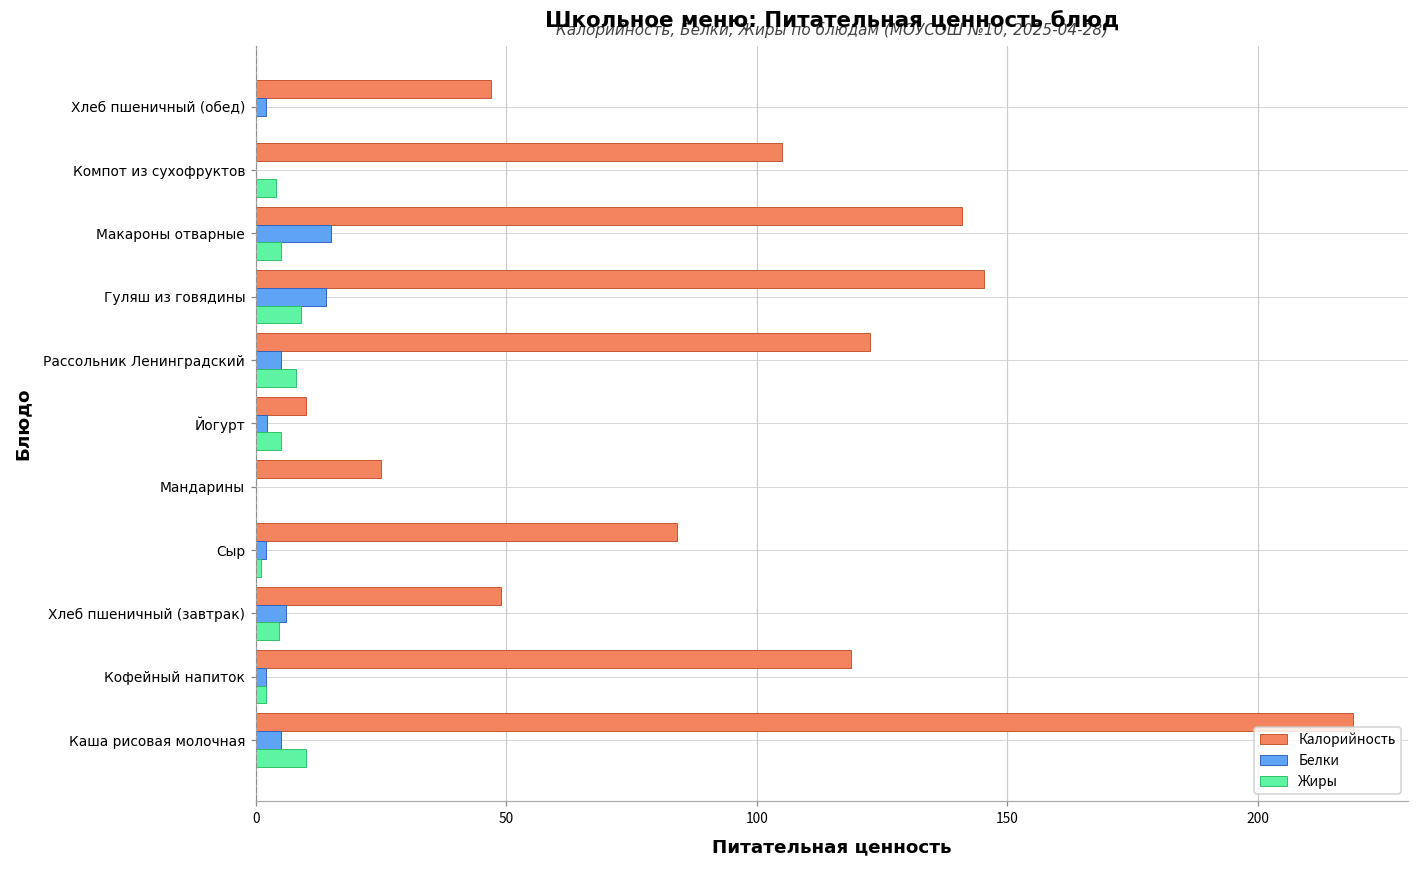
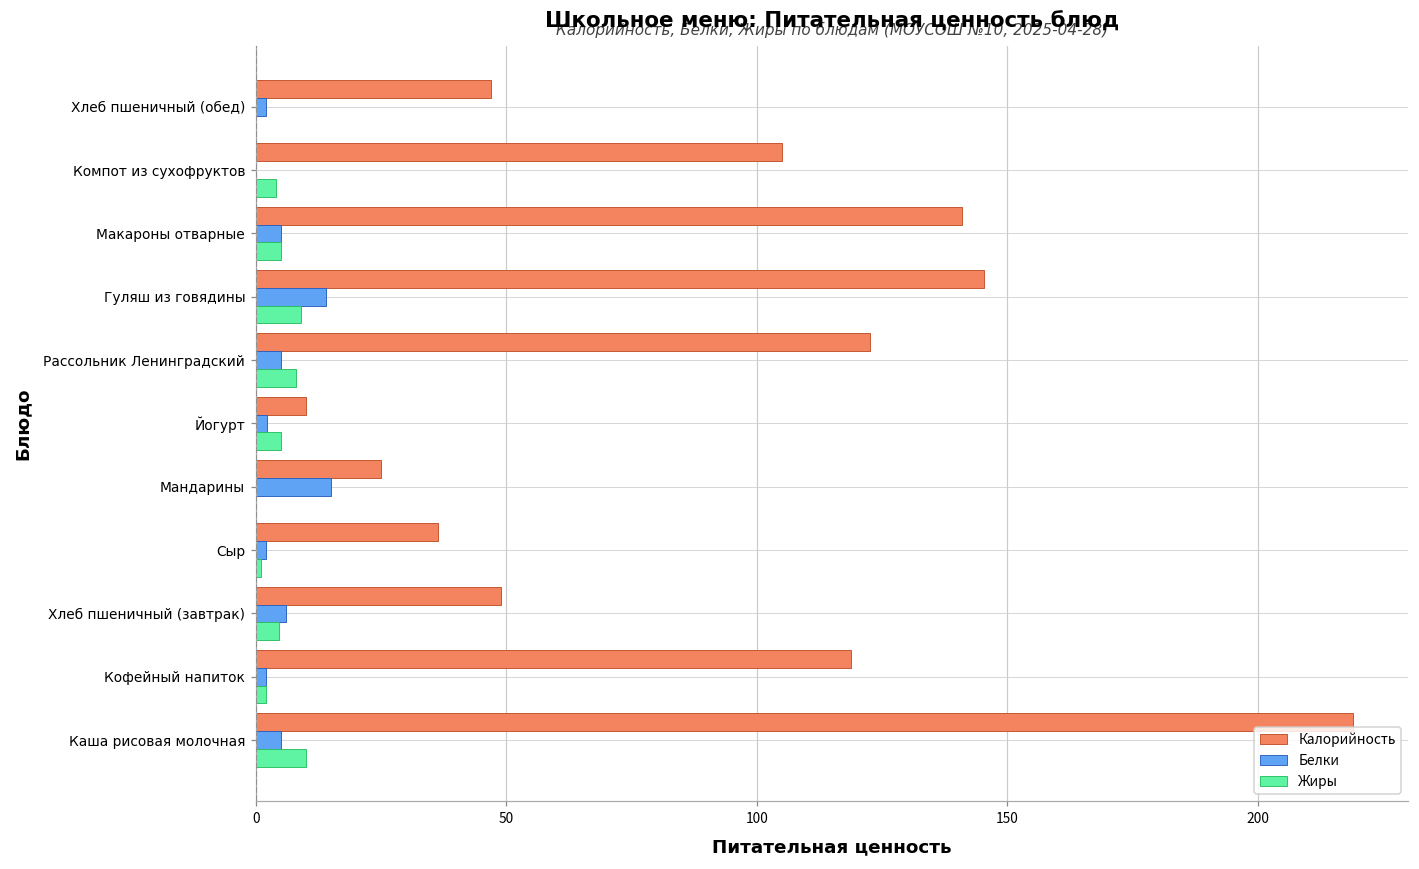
  {
    "Калорийность": {
      "Хлеб пшеничный (обед)": 47,
      "Компот из сухофруктов": 105,
      "Макароны отварные": 141,
      "Гуляш из говядины": 145,
      "Рассольник Ленинградский": 123,
      "Йогурт": 10,
      "Мандарины": 25,
-     "Сыр": 84,
+     "Сыр": 36,
      "Хлеб пшеничный (завтрак)": 49,
      "Кофейный напиток": 119,
      "Каша рисовая молочная": 219
    },
    "Белки": {
      "Хлеб пшеничный (обед)": 2,
      "Компот из сухофруктов": 0,
-     "Макароны отварные": 15,
+     "Макароны отварные": 5,
      "Гуляш из говядины": 14,
      "Рассольник Ленинградский": 5,
      "Йогурт": 2,
-     "Мандарины": 0,
+     "Мандарины": 15,
      "Сыр": 2,
      "Хлеб пшеничный (завтрак)": 6,
      "Кофейный напиток": 2,
      "Каша рисовая молочная": 5
    },
    "Жиры": {
      "Хлеб пшеничный (обед)": 0,
      "Компот из сухофруктов": 4,
      "Макароны отварные": 5,
      "Гуляш из говядины": 9,
      "Рассольник Ленинградский": 8,
      "Йогурт": 5,
      "Мандарины": 0,
      "Сыр": 1,
      "Хлеб пшеничный (завтрак)": 5,
      "Кофейный напиток": 2,
      "Каша рисовая молочная": 10
    }
  }
